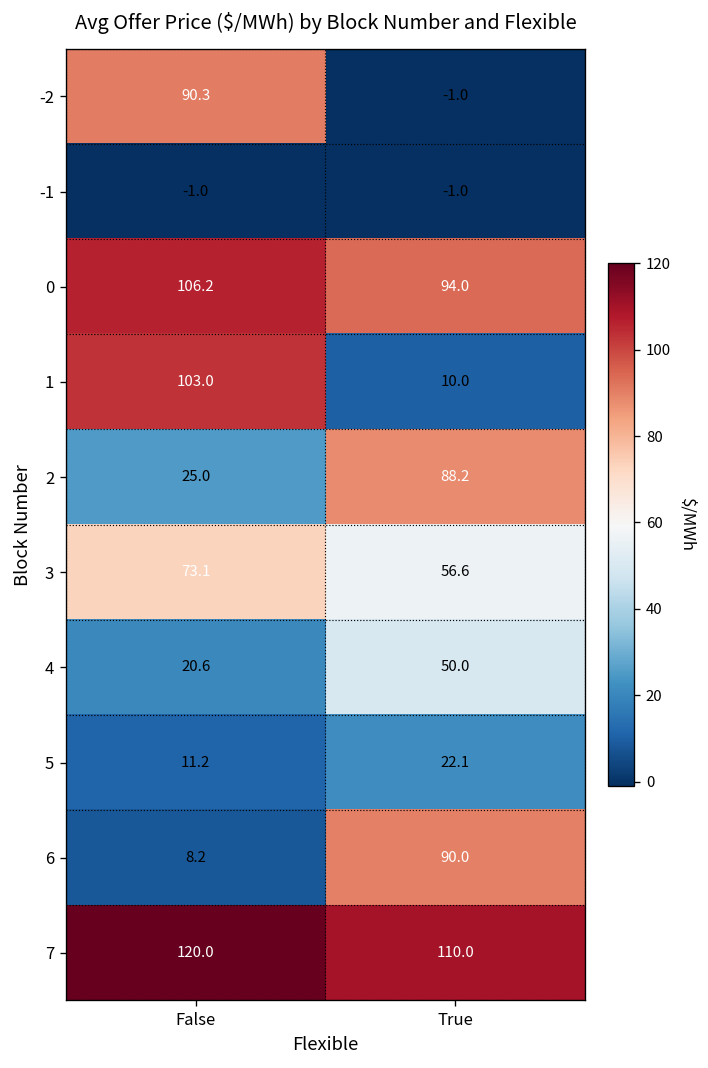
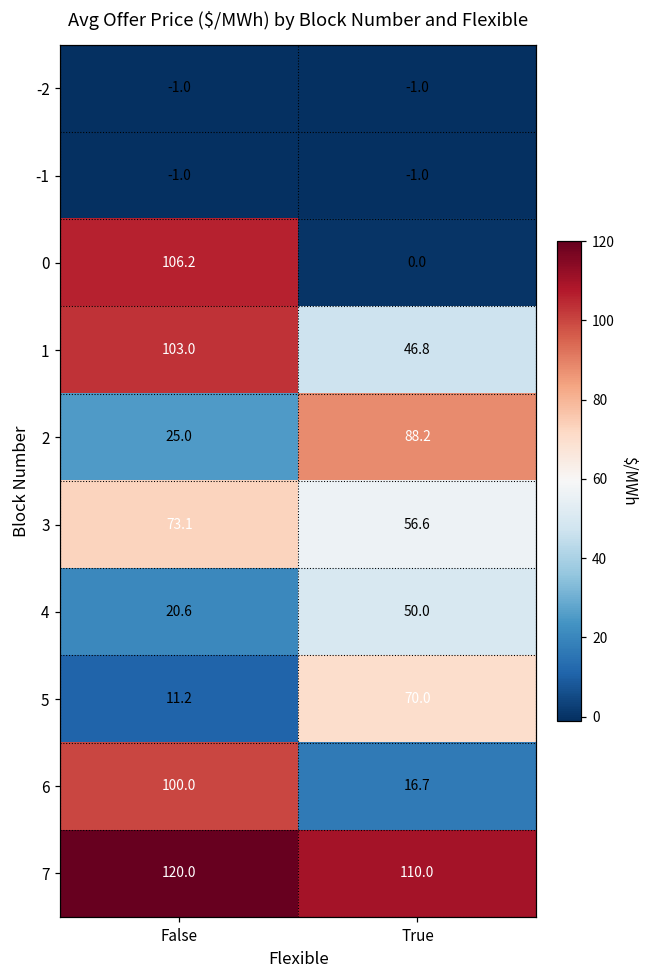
  {
    "-2": {
-     "False": 90.3,
+     "False": -1.0,
      "True": -1.0
    },
    "-1": {
      "False": -1.0,
      "True": -1.0
    },
    "0": {
      "False": 106.2,
-     "True": 94.0
+     "True": 0.0
    },
    "1": {
      "False": 103.0,
-     "True": 10.0
+     "True": 46.8
    },
    "2": {
      "False": 25.0,
      "True": 88.2
    },
    "3": {
      "False": 73.1,
      "True": 56.6
    },
    "4": {
      "False": 20.6,
      "True": 50.0
    },
    "5": {
      "False": 11.2,
-     "True": 22.1
+     "True": 70.0
    },
    "6": {
-     "False": 8.2,
-     "True": 90.0
+     "False": 100.0,
+     "True": 16.7
    },
    "7": {
      "False": 120.0,
      "True": 110.0
    }
  }
